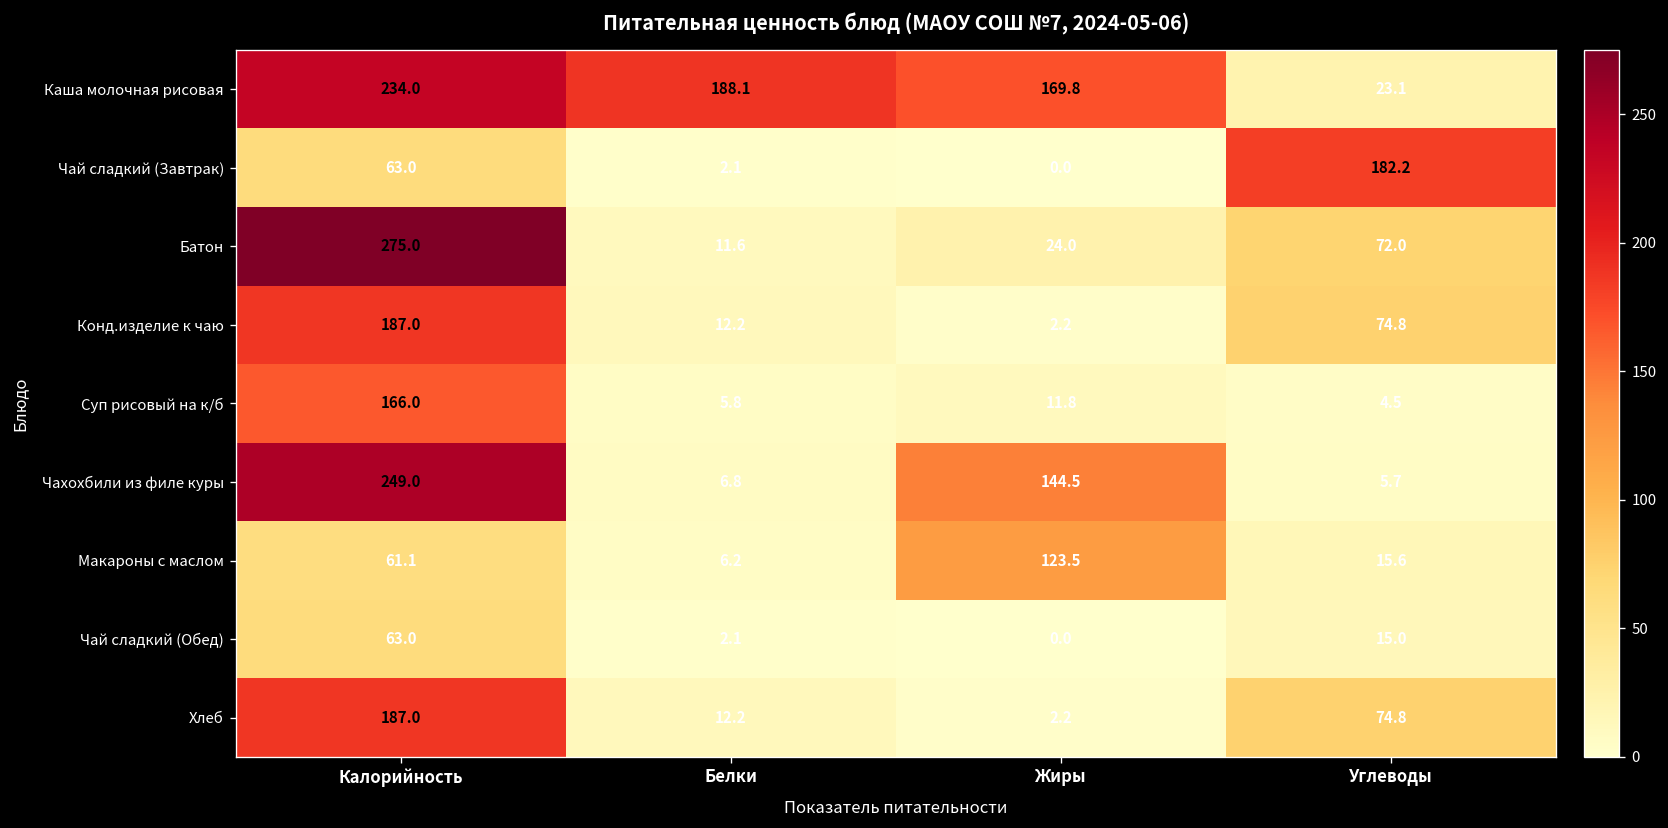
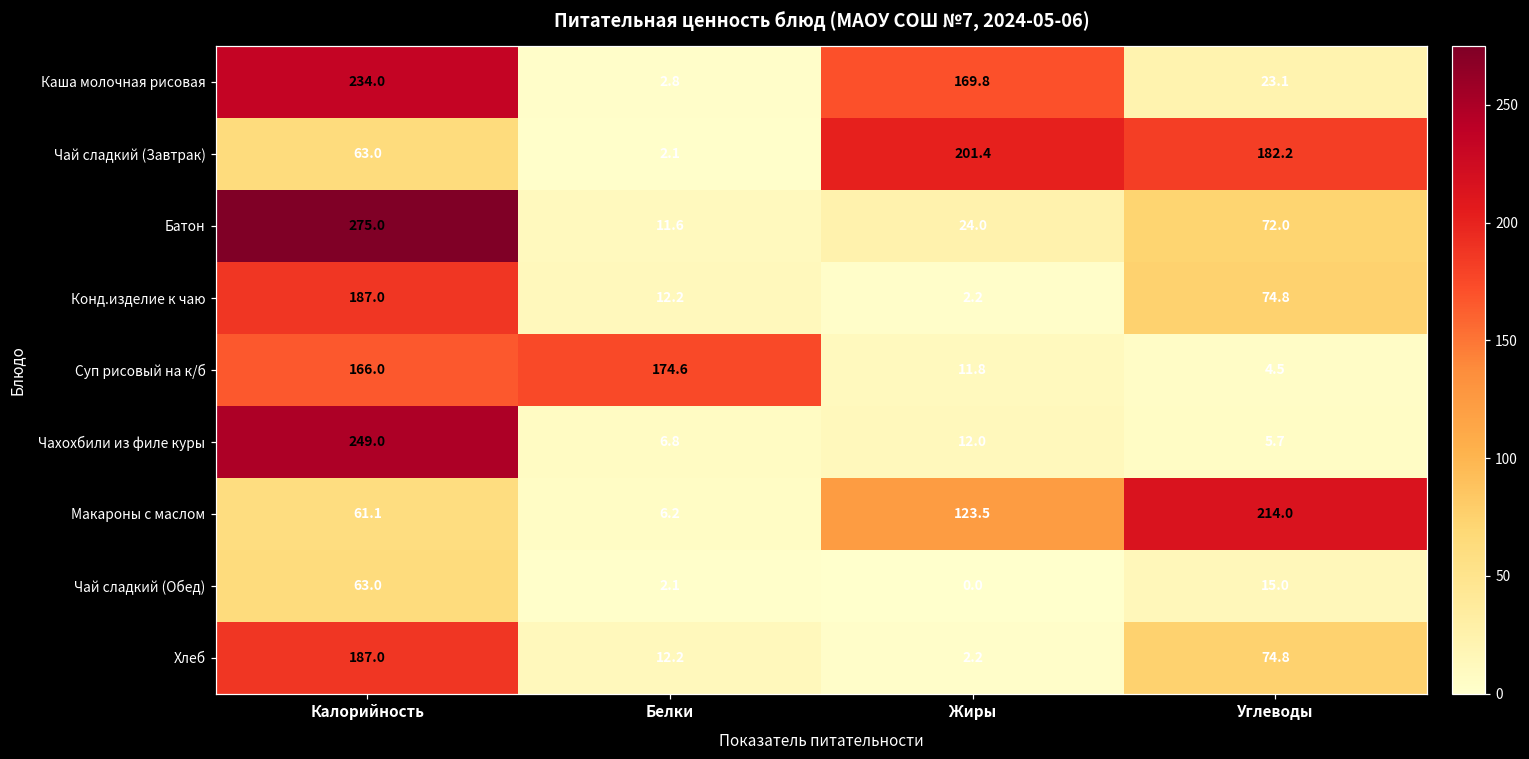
  {
    "Каша молочная рисовая": {
      "Калорийность": 234.0,
-     "Белки": 188.1,
+     "Белки": 2.8,
      "Жиры": 169.8,
      "Углеводы": 23.1
    },
    "Чай сладкий (Завтрак)": {
      "Калорийность": 63.0,
      "Белки": 2.1,
-     "Жиры": 0.0,
+     "Жиры": 201.4,
      "Углеводы": 182.2
    },
    "Батон": {
      "Калорийность": 275.0,
      "Белки": 11.6,
      "Жиры": 24.0,
      "Углеводы": 72.0
    },
    "Конд.изделие к чаю": {
      "Калорийность": 187.0,
      "Белки": 12.2,
      "Жиры": 2.2,
      "Углеводы": 74.8
    },
    "Суп рисовый на к/б": {
      "Калорийность": 166.0,
-     "Белки": 5.8,
+     "Белки": 174.6,
      "Жиры": 11.8,
      "Углеводы": 4.5
    },
    "Чахохбили из филе куры": {
      "Калорийность": 249.0,
      "Белки": 6.8,
-     "Жиры": 144.5,
+     "Жиры": 12.0,
      "Углеводы": 5.7
    },
    "Макароны с маслом": {
      "Калорийность": 61.1,
      "Белки": 6.2,
      "Жиры": 123.5,
-     "Углеводы": 15.6
+     "Углеводы": 214.0
    },
    "Чай сладкий (Обед)": {
      "Калорийность": 63.0,
      "Белки": 2.1,
      "Жиры": 0.0,
      "Углеводы": 15.0
    },
    "Хлеб": {
      "Калорийность": 187.0,
      "Белки": 12.2,
      "Жиры": 2.2,
      "Углеводы": 74.8
    }
  }
